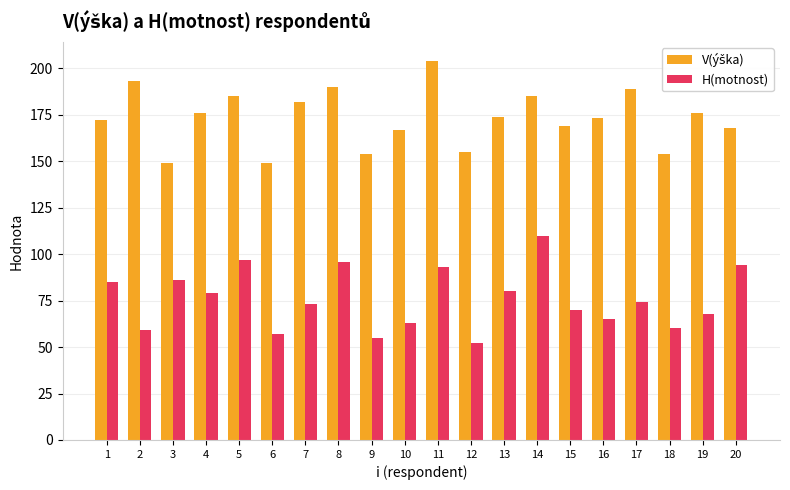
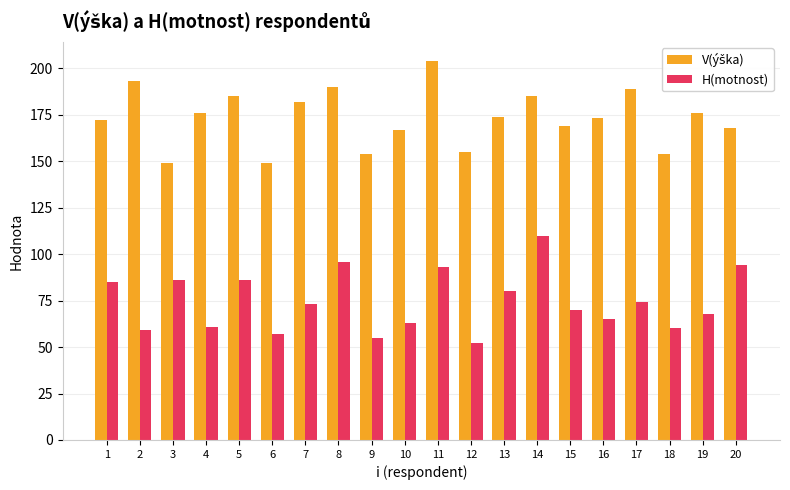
  {
    "V(ýška)": {
      "1": 172,
      "2": 193,
      "3": 149,
      "4": 176,
      "5": 185,
      "6": 149,
      "7": 182,
      "8": 190,
      "9": 154,
      "10": 167,
      "11": 204,
      "12": 155,
      "13": 174,
      "14": 185,
      "15": 169,
      "16": 173,
      "17": 189,
      "18": 154,
      "19": 176,
      "20": 168
    },
    "H(motnost)": {
      "1": 85,
      "2": 59,
      "3": 86,
-     "4": 79,
-     "5": 97,
+     "4": 61,
+     "5": 86,
      "6": 57,
      "7": 73,
      "8": 96,
      "9": 55,
      "10": 63,
      "11": 93,
      "12": 52,
      "13": 80,
      "14": 110,
      "15": 70,
      "16": 65,
      "17": 74,
      "18": 60,
      "19": 68,
      "20": 94
    }
  }
